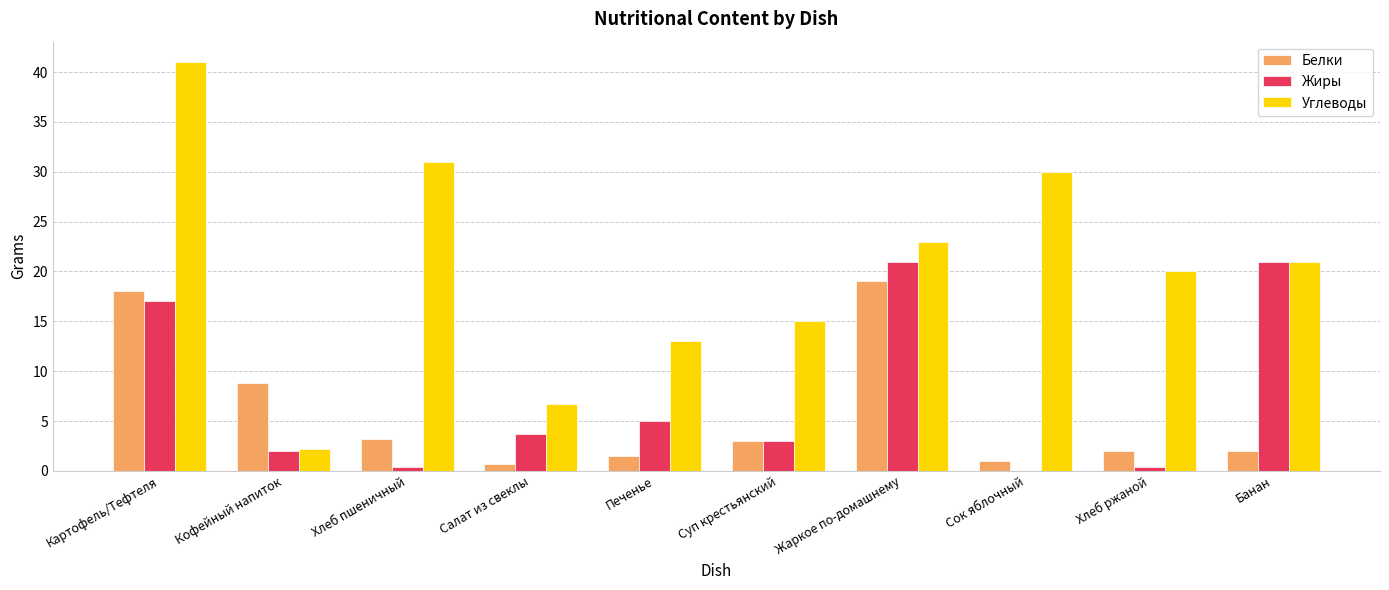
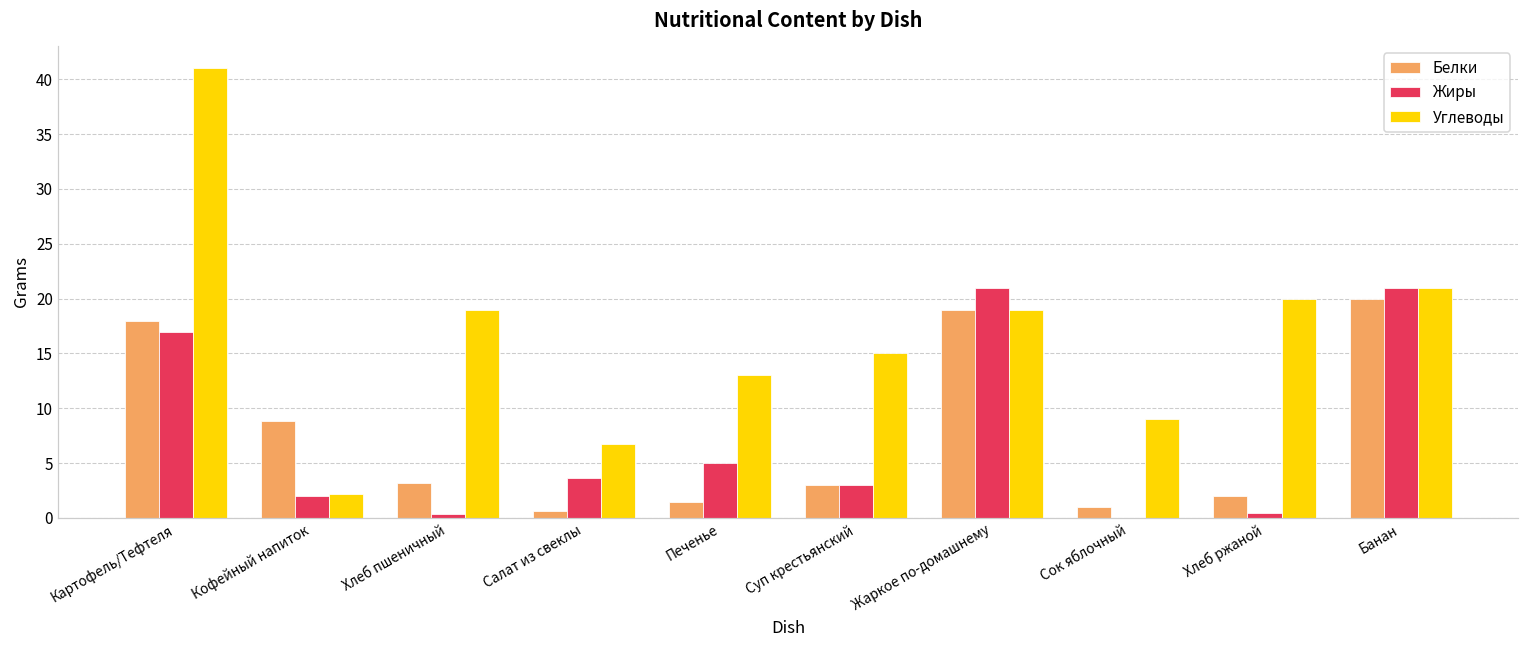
  {
    "Белки": {
      "Картофель/Тефтеля": 18,
      "Кофейный напиток": 9,
      "Хлеб пшеничный": 3,
      "Салат из свеклы": 1,
      "Печенье": 1,
      "Суп крестьянский": 3,
      "Жаркое по-домашнему": 19,
      "Сок яблочный": 1,
      "Хлеб ржаной": 2,
-     "Банан": 2
+     "Банан": 20
    },
    "Жиры": {
      "Картофель/Тефтеля": 17,
      "Кофейный напиток": 2,
      "Хлеб пшеничный": 0,
      "Салат из свеклы": 4,
      "Печенье": 5,
      "Суп крестьянский": 3,
      "Жаркое по-домашнему": 21,
      "Сок яблочный": 0,
      "Хлеб ржаной": 0,
      "Банан": 21
    },
    "Углеводы": {
      "Картофель/Тефтеля": 41,
      "Кофейный напиток": 2,
-     "Хлеб пшеничный": 31,
+     "Хлеб пшеничный": 19,
      "Салат из свеклы": 7,
      "Печенье": 13,
      "Суп крестьянский": 15,
-     "Жаркое по-домашнему": 23,
-     "Сок яблочный": 30,
+     "Жаркое по-домашнему": 19,
+     "Сок яблочный": 9,
      "Хлеб ржаной": 20,
      "Банан": 21
    }
  }
